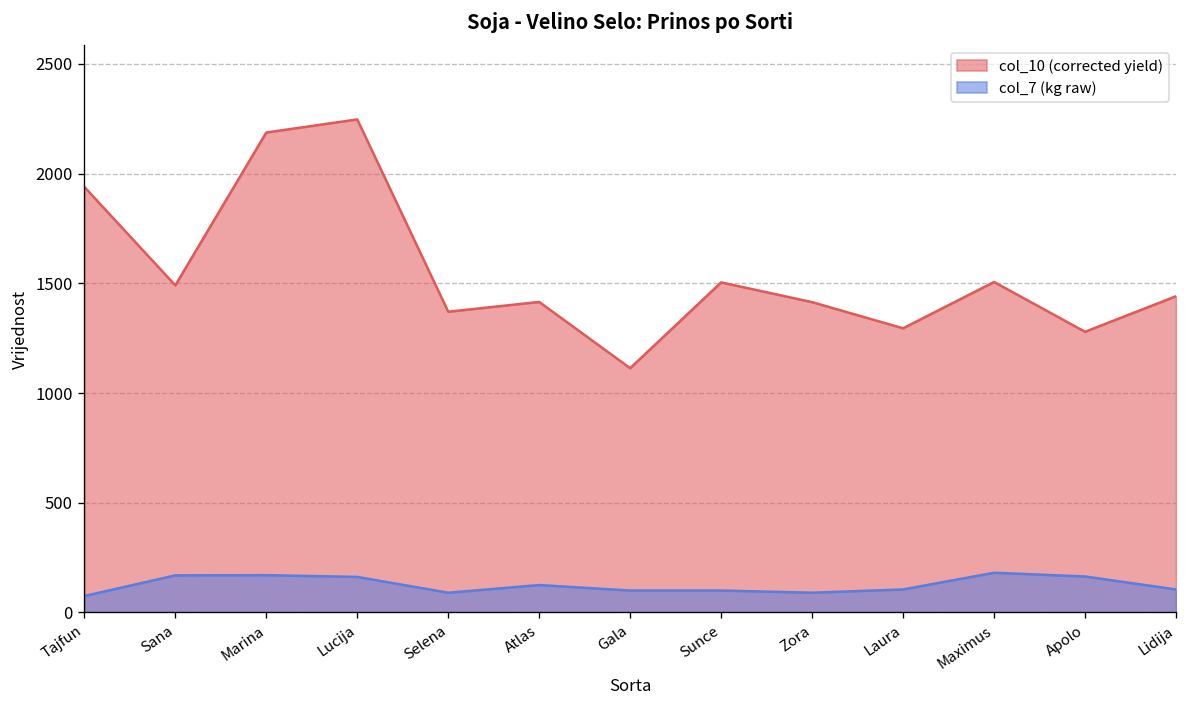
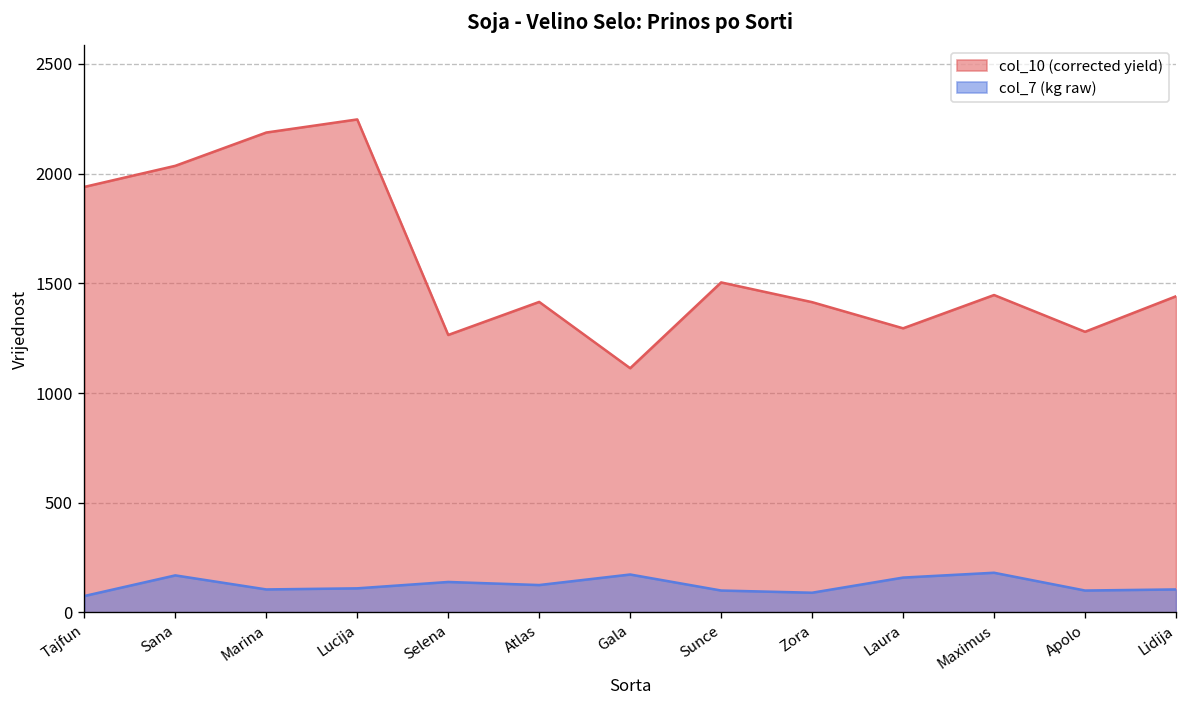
  {
    "col_10 (corrected yield)": {
      "Tajfun": 1940,
-     "Sana": 1490,
+     "Sana": 2040,
      "Marina": 2190,
      "Lucija": 2250,
-     "Selena": 1370,
+     "Selena": 1260,
      "Atlas": 1420,
      "Gala": 1110,
      "Sunce": 1500,
      "Zora": 1410,
      "Laura": 1290,
-     "Maximus": 1510,
+     "Maximus": 1450,
      "Apolo": 1280,
      "Lidija": 1440
    },
    "col_7 (kg raw)": {
      "Tajfun": 80,
      "Sana": 170,
-     "Marina": 170,
-     "Lucija": 160,
-     "Selena": 90,
+     "Marina": 110,
+     "Lucija": 110,
+     "Selena": 140,
      "Atlas": 130,
-     "Gala": 100,
+     "Gala": 170,
      "Sunce": 100,
      "Zora": 90,
-     "Laura": 110,
+     "Laura": 160,
      "Maximus": 180,
-     "Apolo": 160,
+     "Apolo": 100,
      "Lidija": 110
    }
  }
